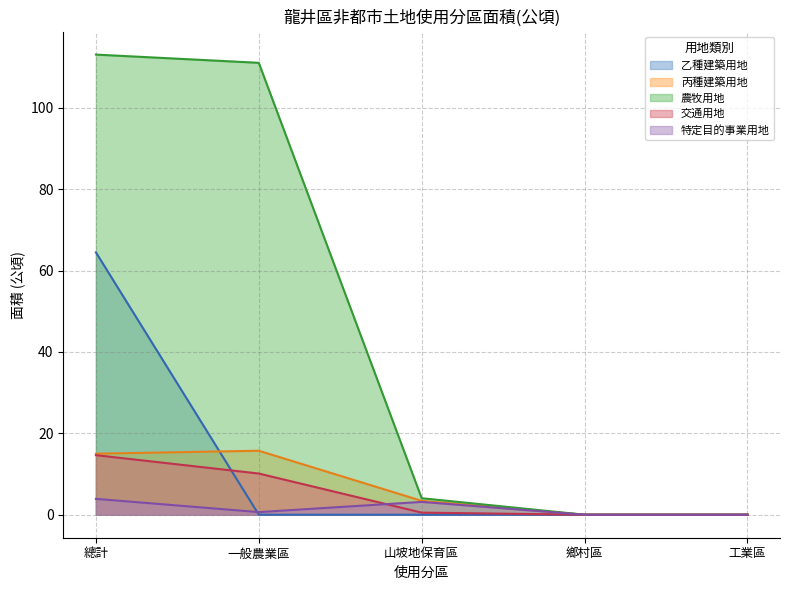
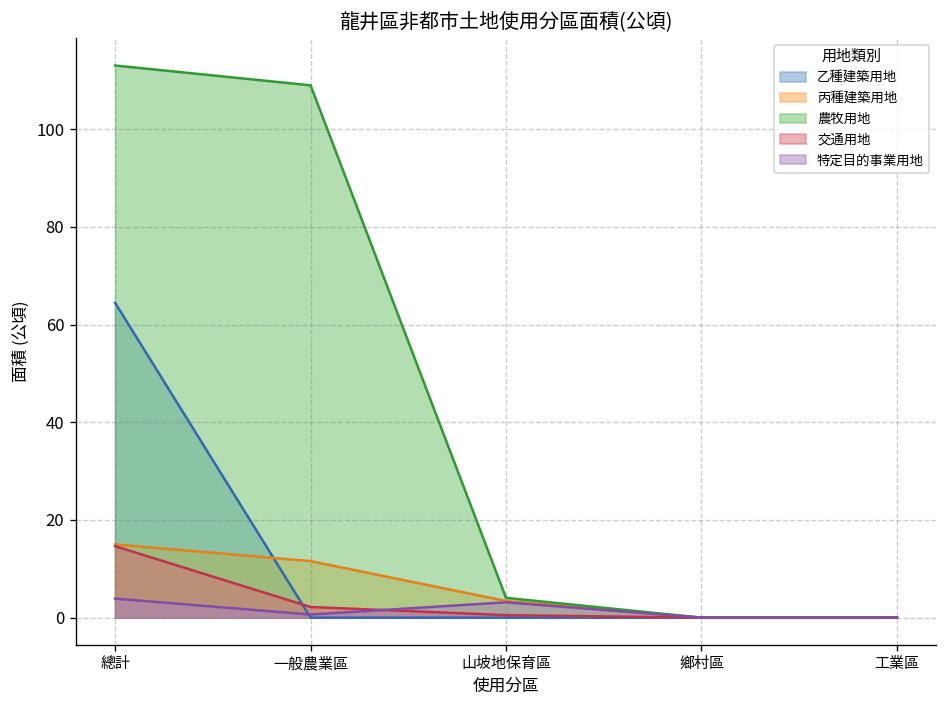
  {
    "丙種建築用地": {
-     "一般農業區": 16
+     "一般農業區": 12
    },
    "農牧用地": {
      "總計": 113,
-     "一般農業區": 111,
+     "一般農業區": 109,
      "山坡地保育區": 4
    },
    "交通用地": {
-     "一般農業區": 10
+     "一般農業區": 2
    }
  }
